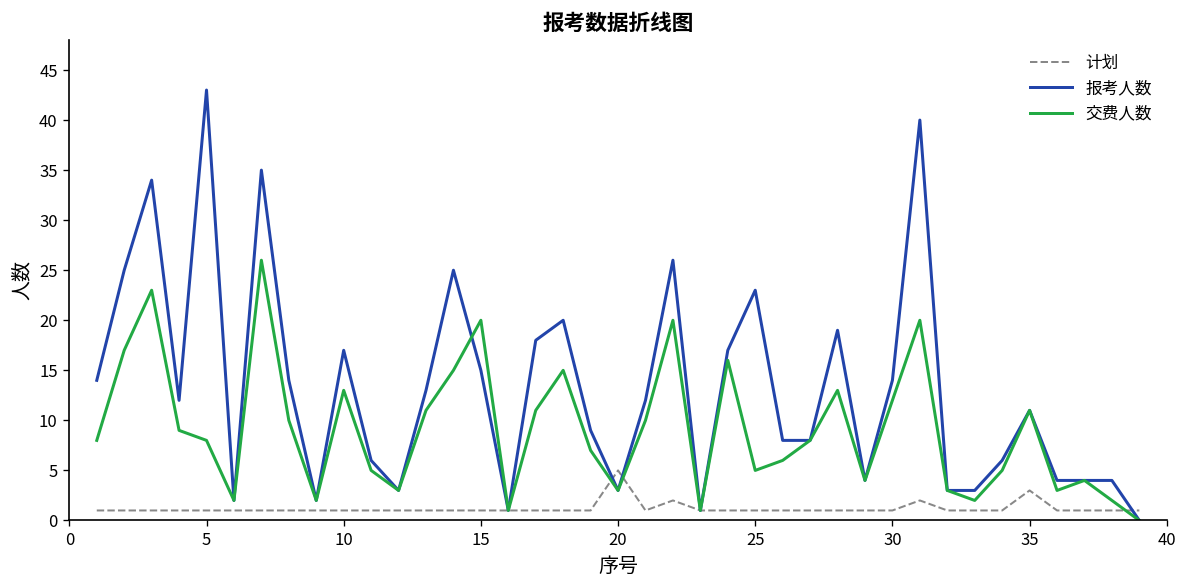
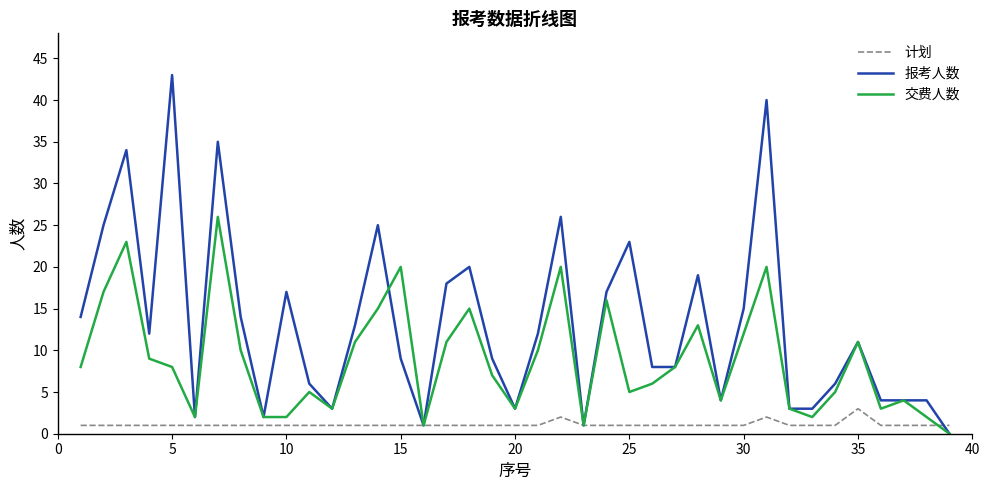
  {
    "计划": {
      "5": 1,
      "10": 1,
      "15": 1,
-     "20": 5,
+     "20": 1,
      "25": 1,
      "30": 1,
      "35": 3
    },
    "报考人数": {
      "5": 43,
      "10": 17,
-     "15": 15,
+     "15": 9,
      "25": 23,
-     "30": 14
+     "30": 15
    },
    "交费人数": {
      "5": 8,
-     "10": 13,
+     "10": 2,
      "15": 20,
      "25": 5,
      "30": 12
    }
  }
